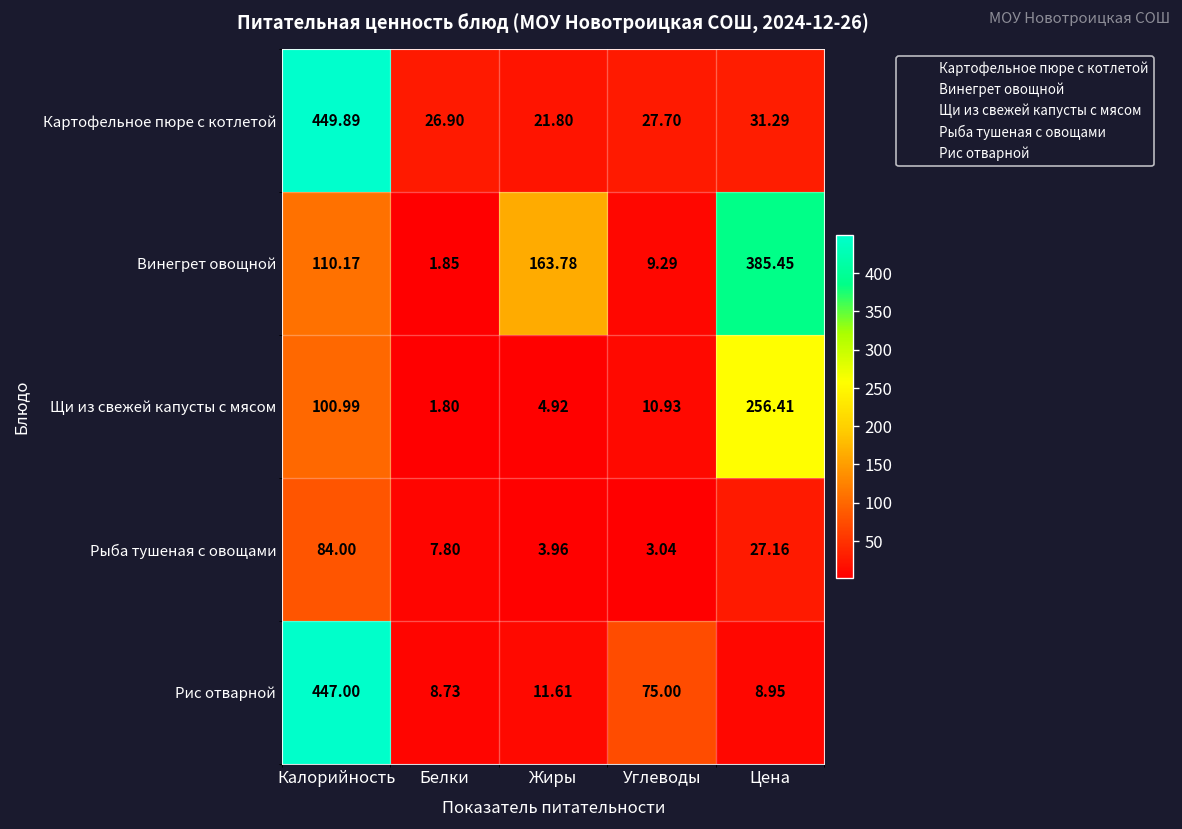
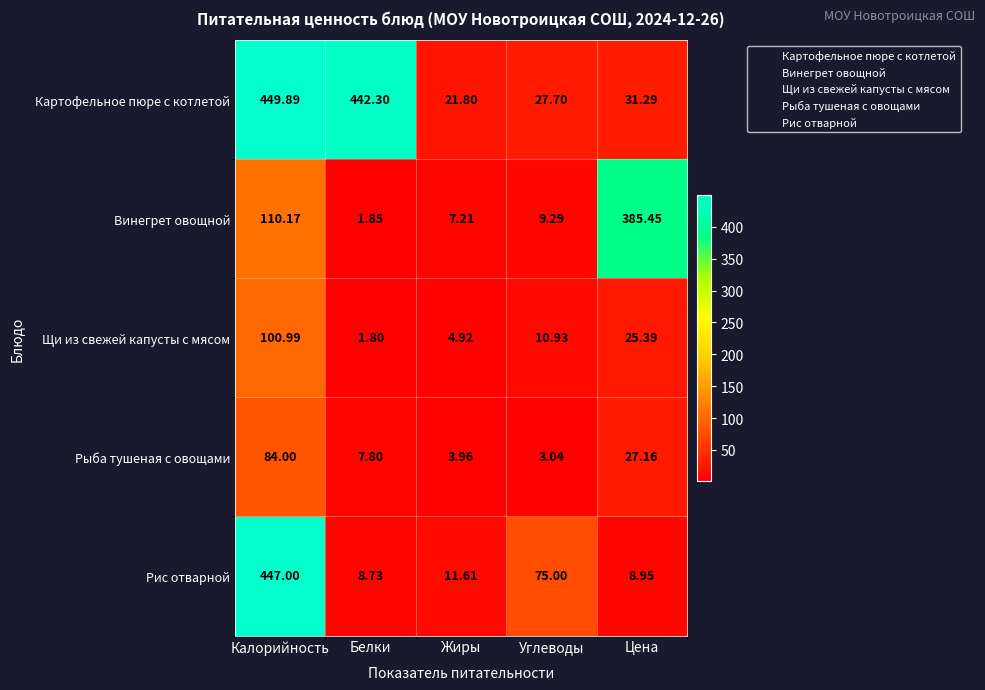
  {
    "Картофельное пюре с котлетой": {
      "Калорийность": 449.89,
-     "Белки": 26.90,
+     "Белки": 442.30,
      "Жиры": 21.80,
      "Углеводы": 27.70,
      "Цена": 31.29
    },
    "Винегрет овощной": {
      "Калорийность": 110.17,
      "Белки": 1.85,
-     "Жиры": 163.78,
+     "Жиры": 7.21,
      "Углеводы": 9.29,
      "Цена": 385.45
    },
    "Щи из свежей капусты с мясом": {
      "Калорийность": 100.99,
      "Белки": 1.80,
      "Жиры": 4.92,
      "Углеводы": 10.93,
-     "Цена": 256.41
+     "Цена": 25.39
    },
    "Рыба тушеная с овощами": {
      "Калорийность": 84.00,
      "Белки": 7.80,
      "Жиры": 3.96,
      "Углеводы": 3.04,
      "Цена": 27.16
    },
    "Рис отварной": {
      "Калорийность": 447.00,
      "Белки": 8.73,
      "Жиры": 11.61,
      "Углеводы": 75.00,
      "Цена": 8.95
    }
  }
